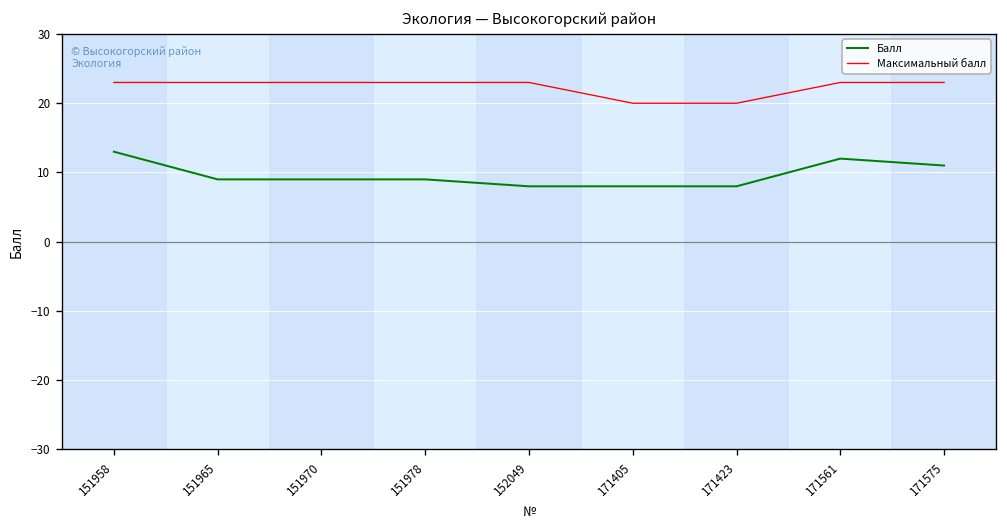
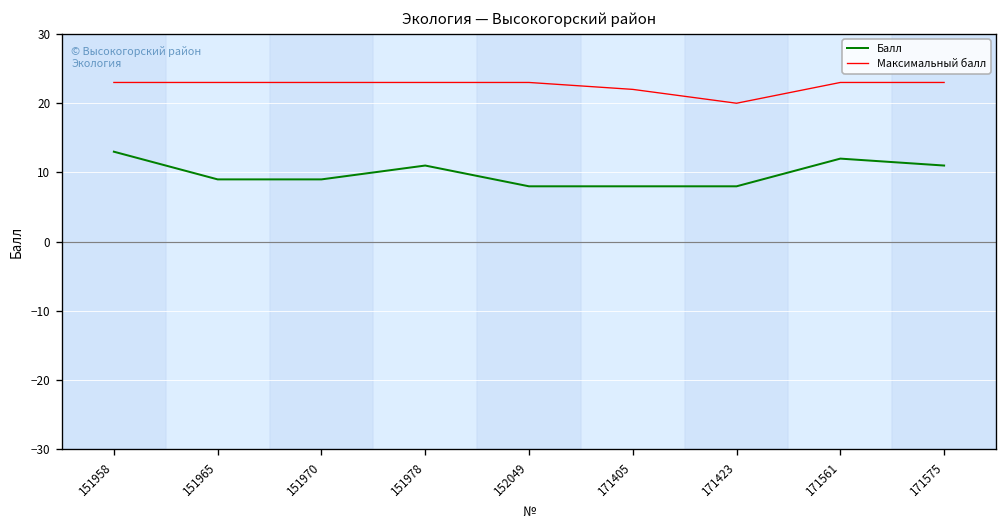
  {
    "Балл": {
      "151958": 13,
      "151965": 9,
      "151970": 9,
-     "151978": 9,
+     "151978": 11,
      "152049": 8,
      "171405": 8,
      "171423": 8,
      "171561": 12,
      "171575": 11
    },
    "Максимальный балл": {
      "151958": 23,
      "151965": 23,
      "151970": 23,
      "151978": 23,
      "152049": 23,
-     "171405": 20,
+     "171405": 22,
      "171423": 20,
      "171561": 23,
      "171575": 23
    }
  }
